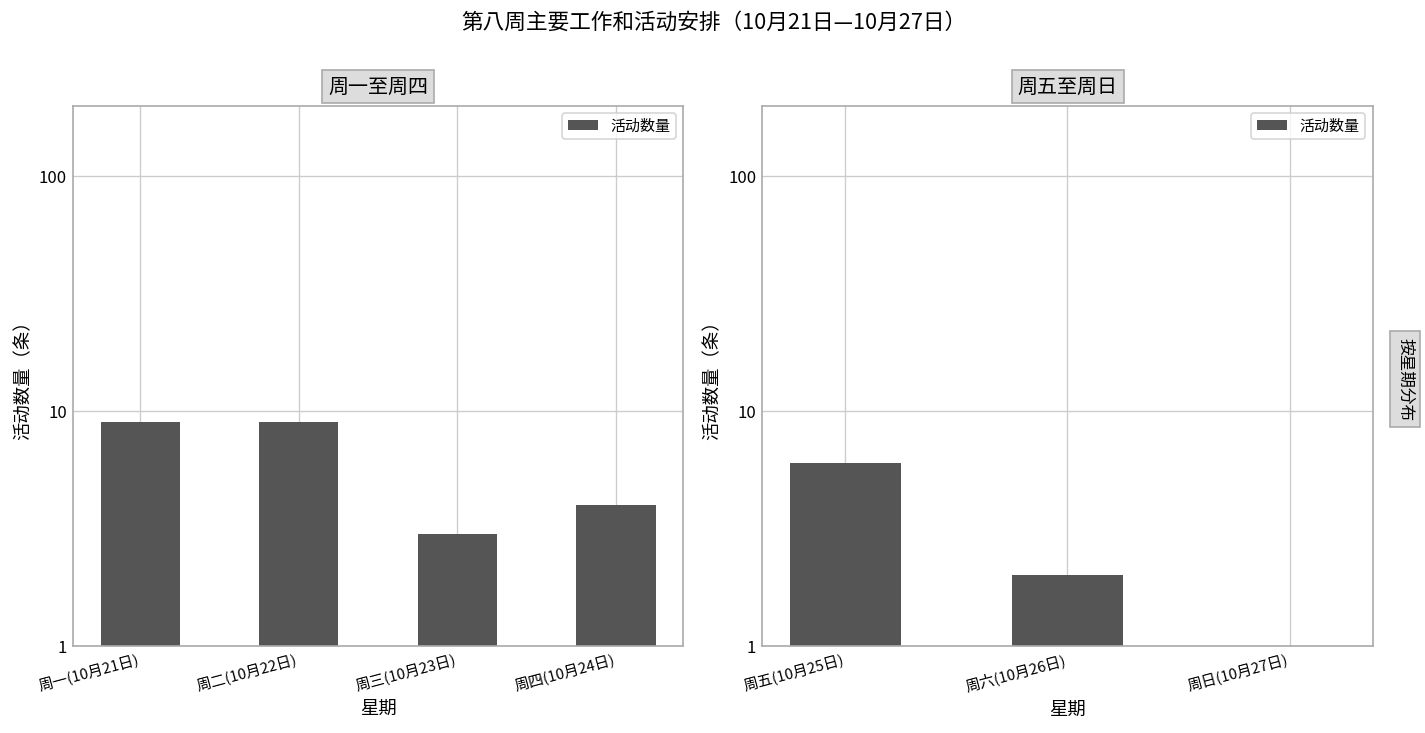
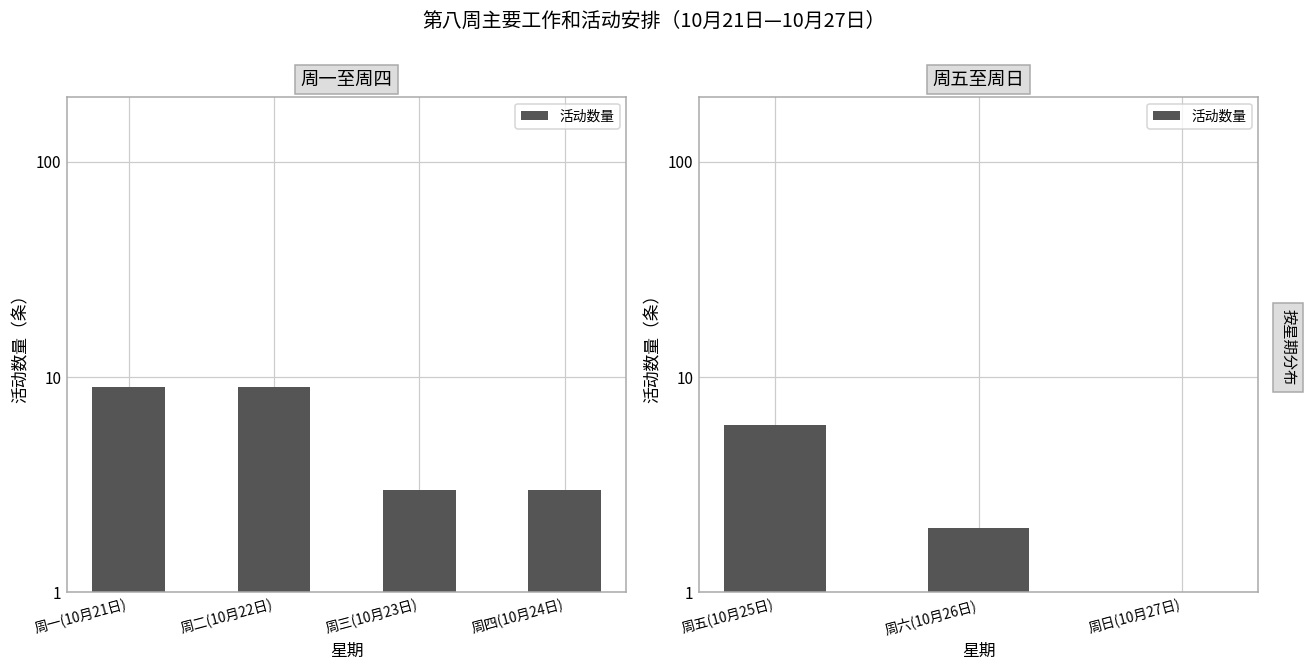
  {
    "周一至周四": {
      "周一(10月21日)": 9,
      "周二(10月22日)": 9,
      "周三(10月23日)": 3,
-     "周四(10月24日)": 4
+     "周四(10月24日)": 3
    },
    "周五至周日": {
      "周五(10月25日)": 6.0,
      "周六(10月26日)": 2.0,
      "周日(10月27日)": 1.0
    }
  }
